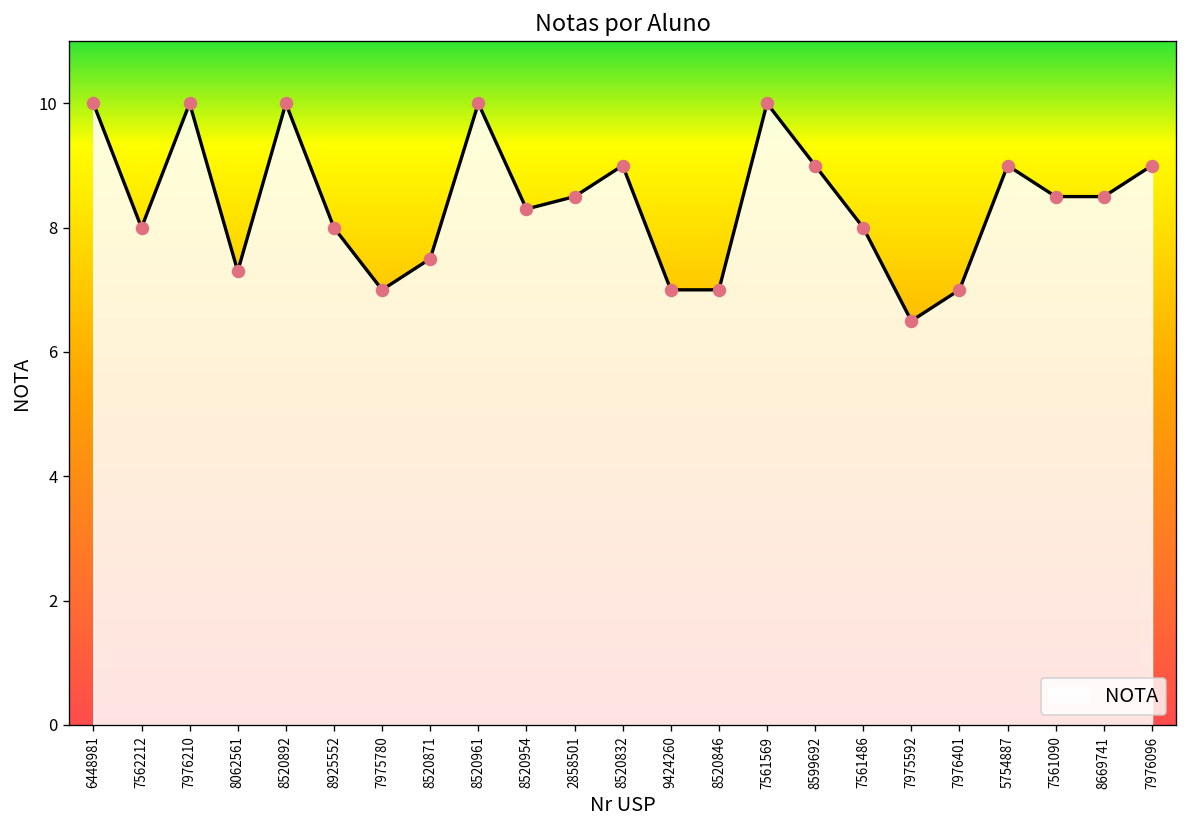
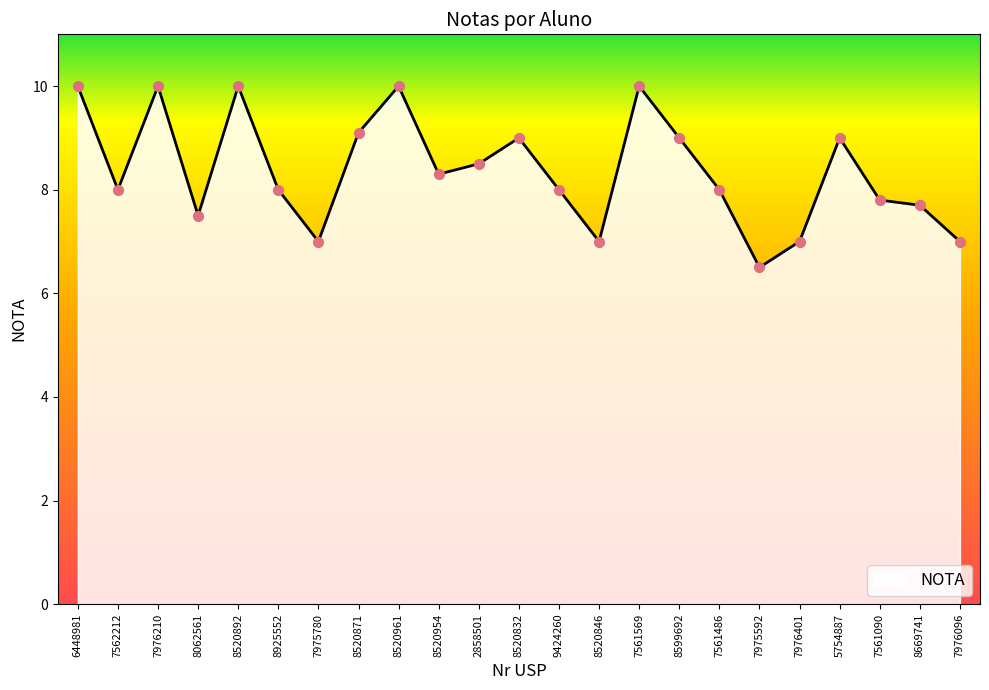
  {
    "6448981": 10.0,
    "7562212": 8.0,
    "7976210": 10.0,
-   "8062561": 7.3,
+   "8062561": 7.5,
    "8520892": 10.0,
    "8925552": 8.0,
    "7975780": 7.0,
-   "8520871": 7.5,
+   "8520871": 9.1,
    "8520961": 10.0,
    "8520954": 8.3,
    "2858501": 8.5,
    "8520832": 9.0,
-   "9424260": 7,
+   "9424260": 8,
    "8520846": 7.0,
    "7561569": 10.0,
    "8599692": 9.0,
    "7561486": 8.0,
    "7975592": 6.5,
    "7976401": 7.0,
    "5754887": 9.0,
-   "7561090": 8.5,
-   "8669741": 8.5,
-   "7976096": 9
+   "7561090": 7.8,
+   "8669741": 7.7,
+   "7976096": 7
  }
